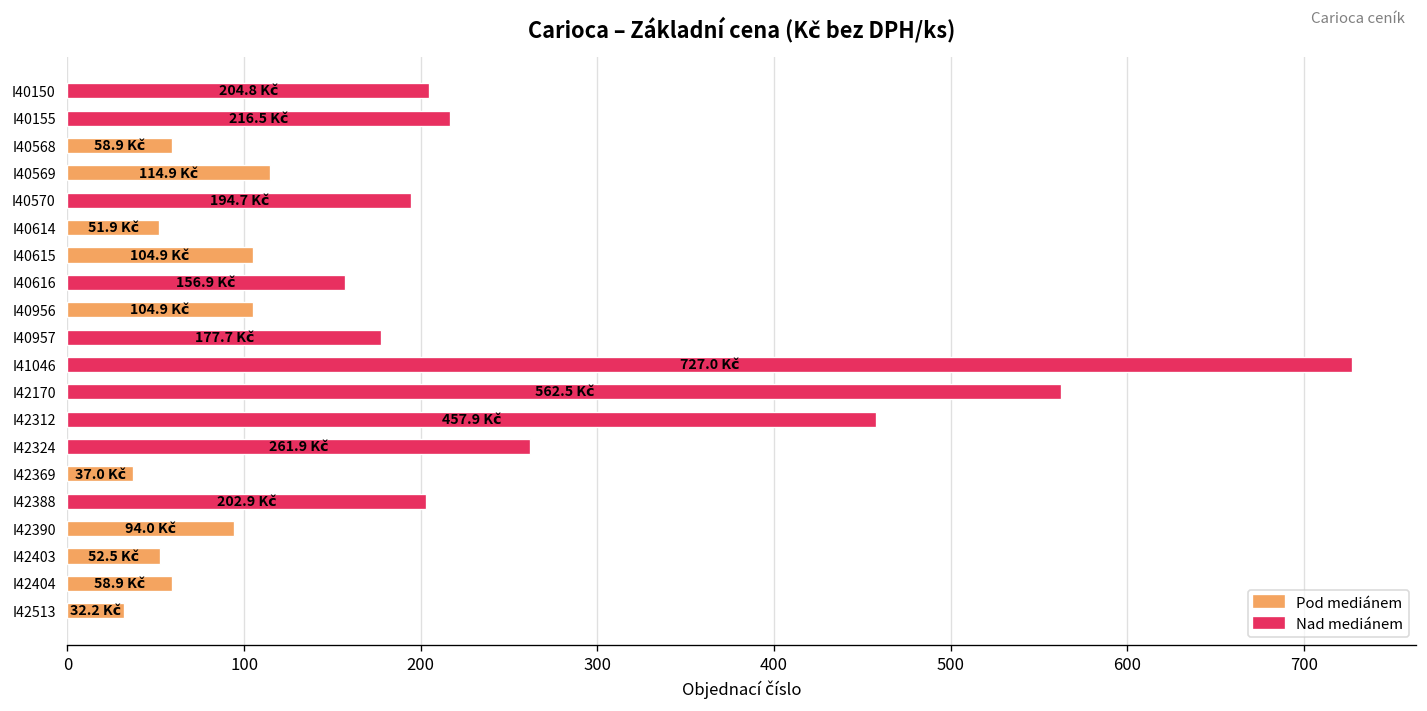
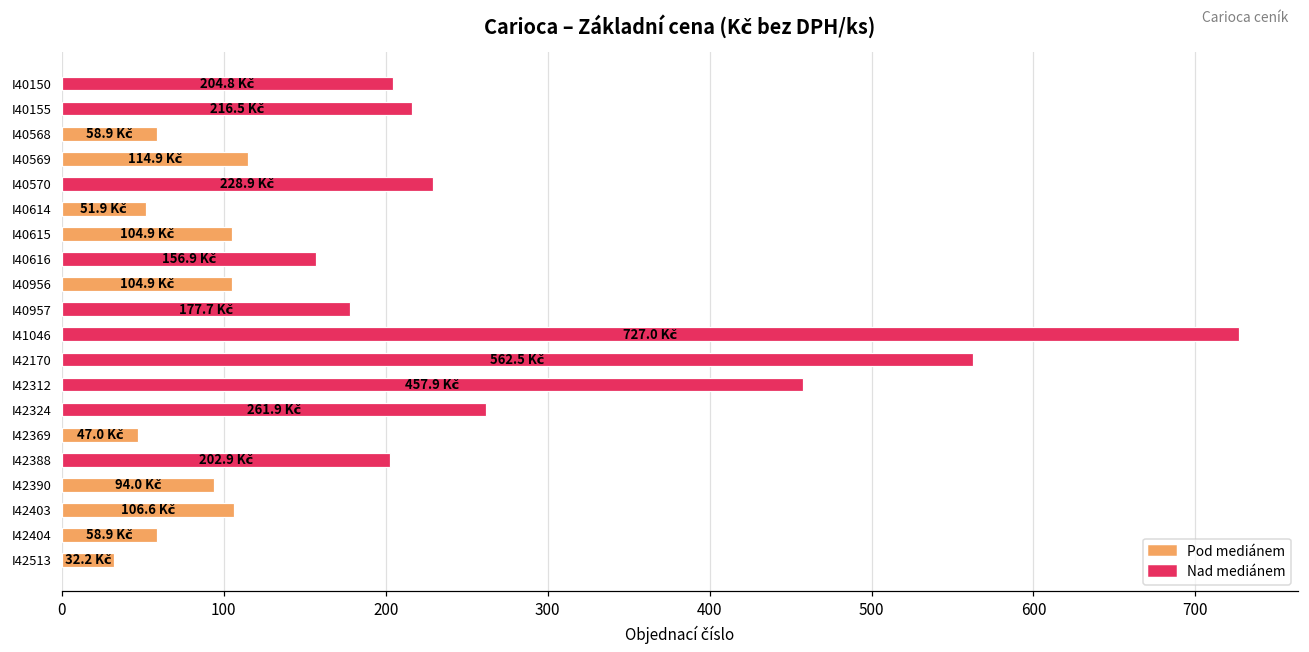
  {
    "I40150": 204.8,
    "I40155": 216.5,
    "I40568": 58.9,
    "I40569": 114.9,
-   "I40570": 194.7,
+   "I40570": 228.9,
    "I40614": 51.9,
    "I40615": 104.9,
    "I40616": 156.9,
    "I40956": 104.9,
    "I40957": 177.7,
    "I41046": 727.0,
    "I42170": 562.5,
    "I42312": 457.9,
    "I42324": 261.9,
-   "I42369": 37.0,
+   "I42369": 47.0,
    "I42388": 202.9,
    "I42390": 94.0,
-   "I42403": 52.5,
+   "I42403": 106.6,
    "I42404": 58.9,
    "I42513": 32.2
  }
